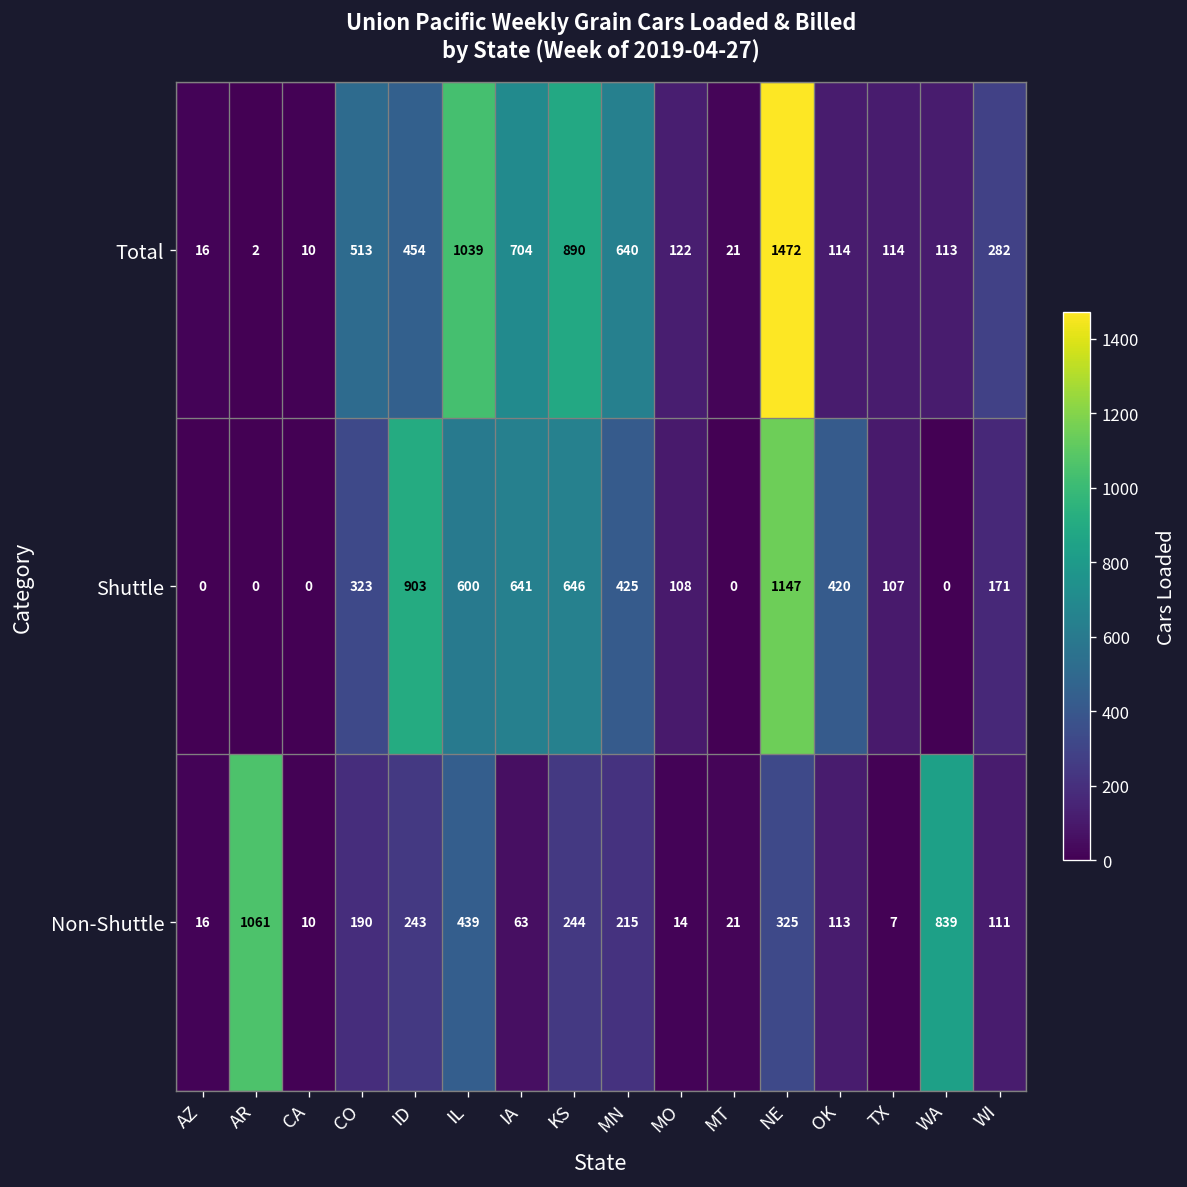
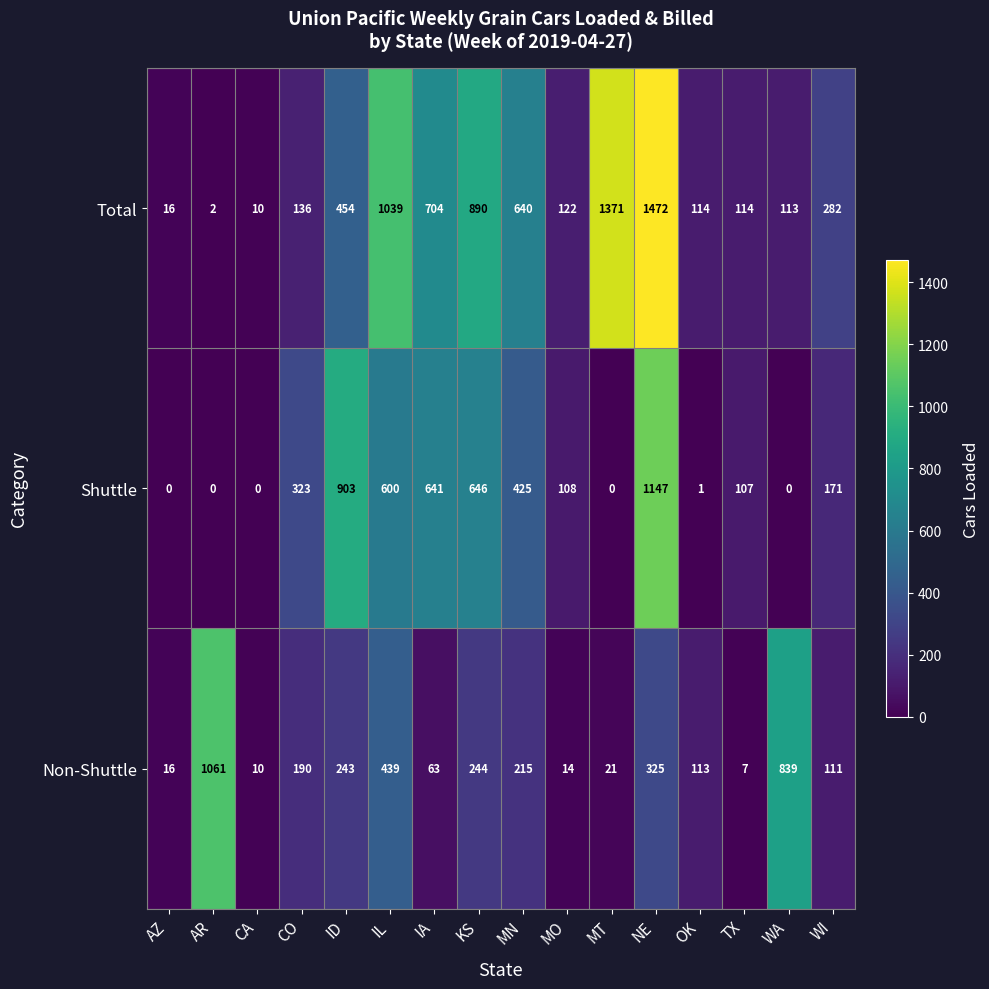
  {
    "Total": {
      "AZ": 16,
      "AR": 2,
      "CA": 10,
-     "CO": 513,
+     "CO": 136,
      "ID": 454,
      "IL": 1039,
      "IA": 704,
      "KS": 890,
      "MN": 640,
      "MO": 122,
-     "MT": 21,
+     "MT": 1371,
      "NE": 1472,
      "OK": 114,
      "TX": 114,
      "WA": 113,
      "WI": 282
    },
    "Shuttle": {
      "AZ": 0,
      "AR": 0,
      "CA": 0,
      "CO": 323,
      "ID": 903,
      "IL": 600,
      "IA": 641,
      "KS": 646,
      "MN": 425,
      "MO": 108,
      "MT": 0,
      "NE": 1147,
-     "OK": 420,
+     "OK": 1,
      "TX": 107,
      "WA": 0,
      "WI": 171
    },
    "Non-Shuttle": {
      "AZ": 16,
      "AR": 1061,
      "CA": 10,
      "CO": 190,
      "ID": 243,
      "IL": 439,
      "IA": 63,
      "KS": 244,
      "MN": 215,
      "MO": 14,
      "MT": 21,
      "NE": 325,
      "OK": 113,
      "TX": 7,
      "WA": 839,
      "WI": 111
    }
  }
